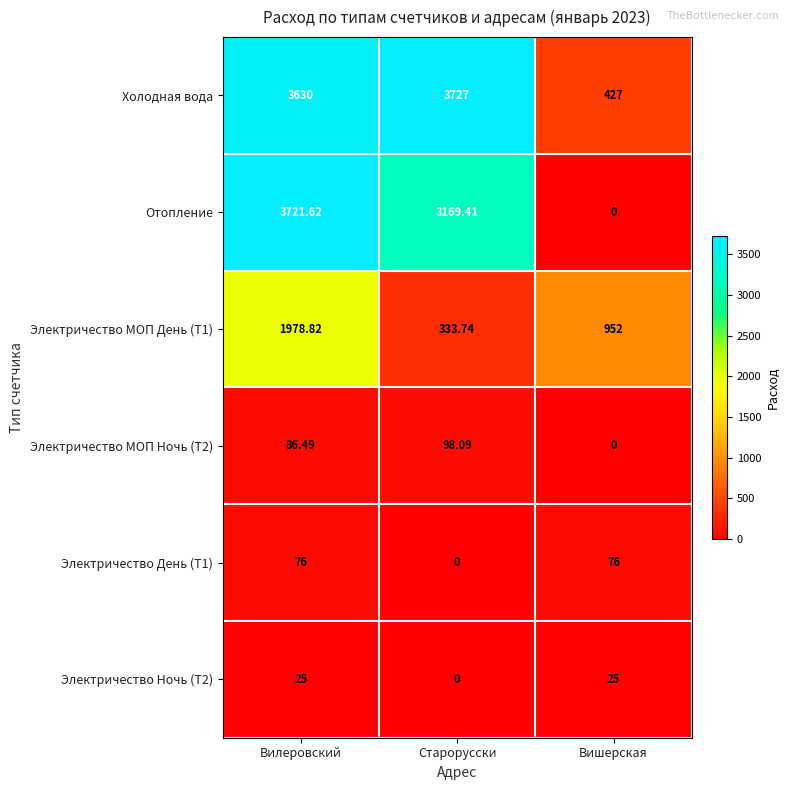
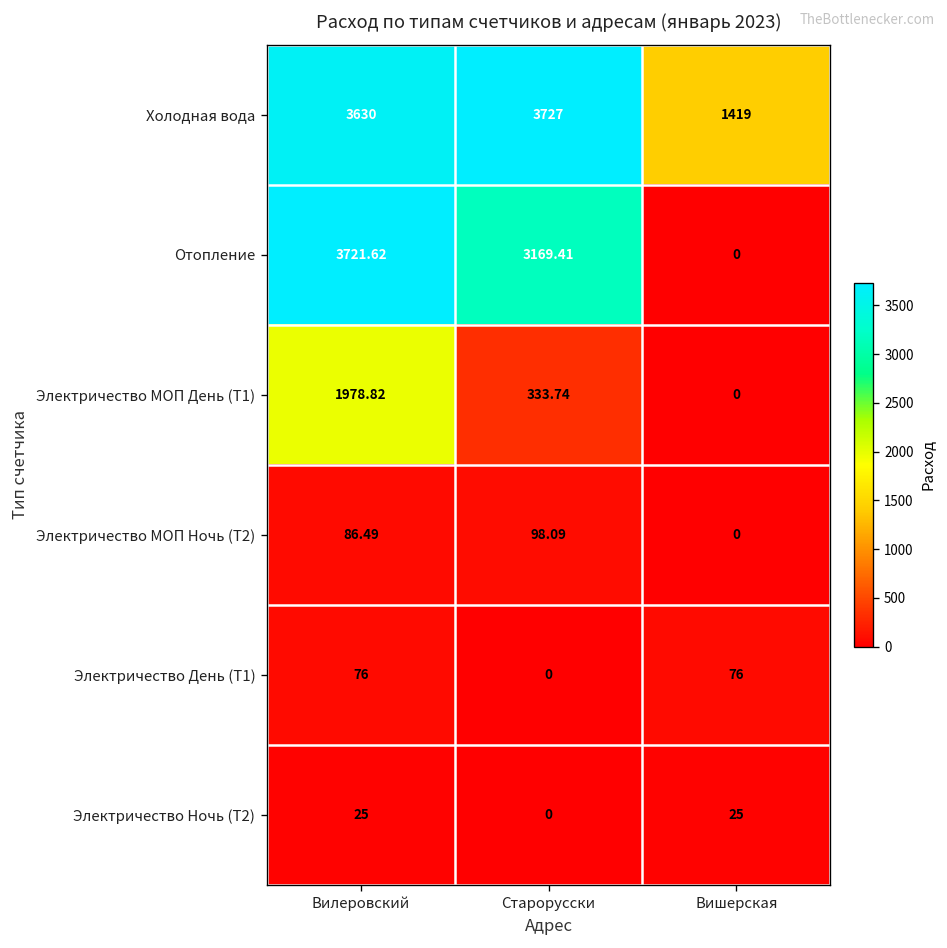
  {
    "Холодная вода": {
      "Вилеровский": 3630,
      "Старорусски": 3727,
-     "Вишерская": 427
+     "Вишерская": 1419
    },
    "Отопление": {
      "Вилеровский": 3721.62,
      "Старорусски": 3169.41,
      "Вишерская": 0
    },
    "Электричество МОП День (Т1)": {
      "Вилеровский": 1978.82,
      "Старорусски": 333.74,
-     "Вишерская": 952
+     "Вишерская": 0
    },
    "Электричество МОП Ночь (Т2)": {
      "Вилеровский": 86.49,
      "Старорусски": 98.09,
      "Вишерская": 0
    },
    "Электричество День (Т1)": {
      "Вилеровский": 76,
      "Старорусски": 0,
      "Вишерская": 76
    },
    "Электричество Ночь (Т2)": {
      "Вилеровский": 25,
      "Старорусски": 0,
      "Вишерская": 25
    }
  }
